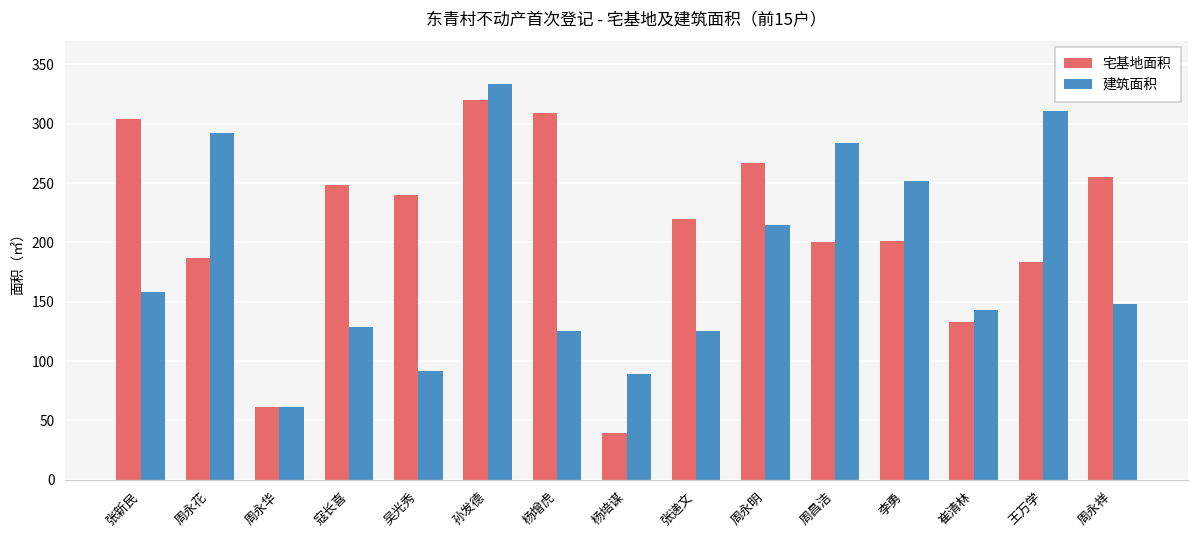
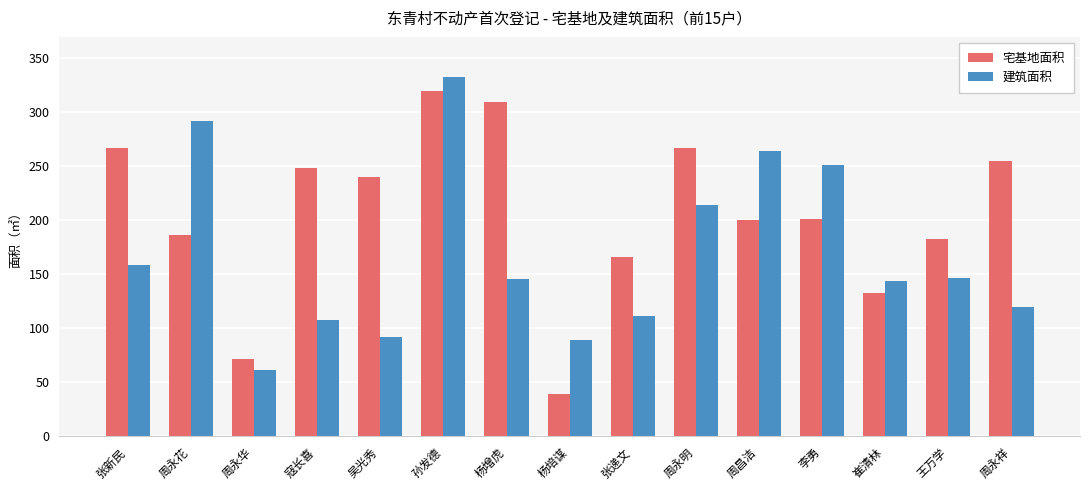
  {
    "宅基地面积": {
-     "张新民": 304,
+     "张新民": 267,
      "周永花": 187,
-     "周永华": 62,
+     "周永华": 71,
      "寇长喜": 249,
      "吴光秀": 240,
      "孙发德": 320,
      "杨增虎": 309,
      "杨培谋": 39,
-     "张递文": 220,
+     "张递文": 166,
      "周永明": 267,
      "周昌洁": 200,
      "李勇": 201,
      "崔清林": 133,
      "王万学": 183,
      "周永祥": 255
    },
    "建筑面积": {
      "张新民": 159,
      "周永花": 292,
      "周永华": 62,
-     "寇长喜": 128,
+     "寇长喜": 108,
      "吴光秀": 92,
      "孙发德": 333,
-     "杨增虎": 125,
+     "杨增虎": 146,
      "杨培谋": 89,
-     "张递文": 126,
+     "张递文": 111,
      "周永明": 214,
-     "周昌洁": 284,
+     "周昌洁": 264,
      "李勇": 251,
      "崔清林": 143,
-     "王万学": 311,
-     "周永祥": 148
+     "王万学": 147,
+     "周永祥": 120
    }
  }
